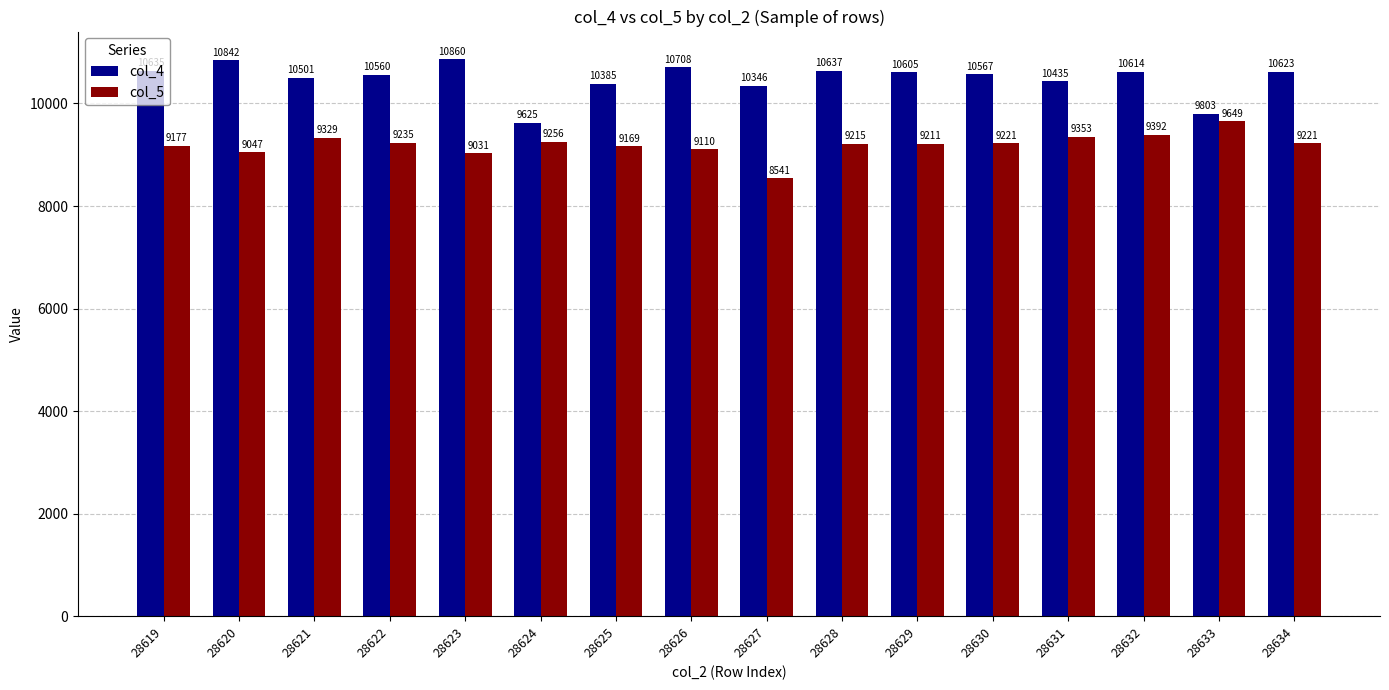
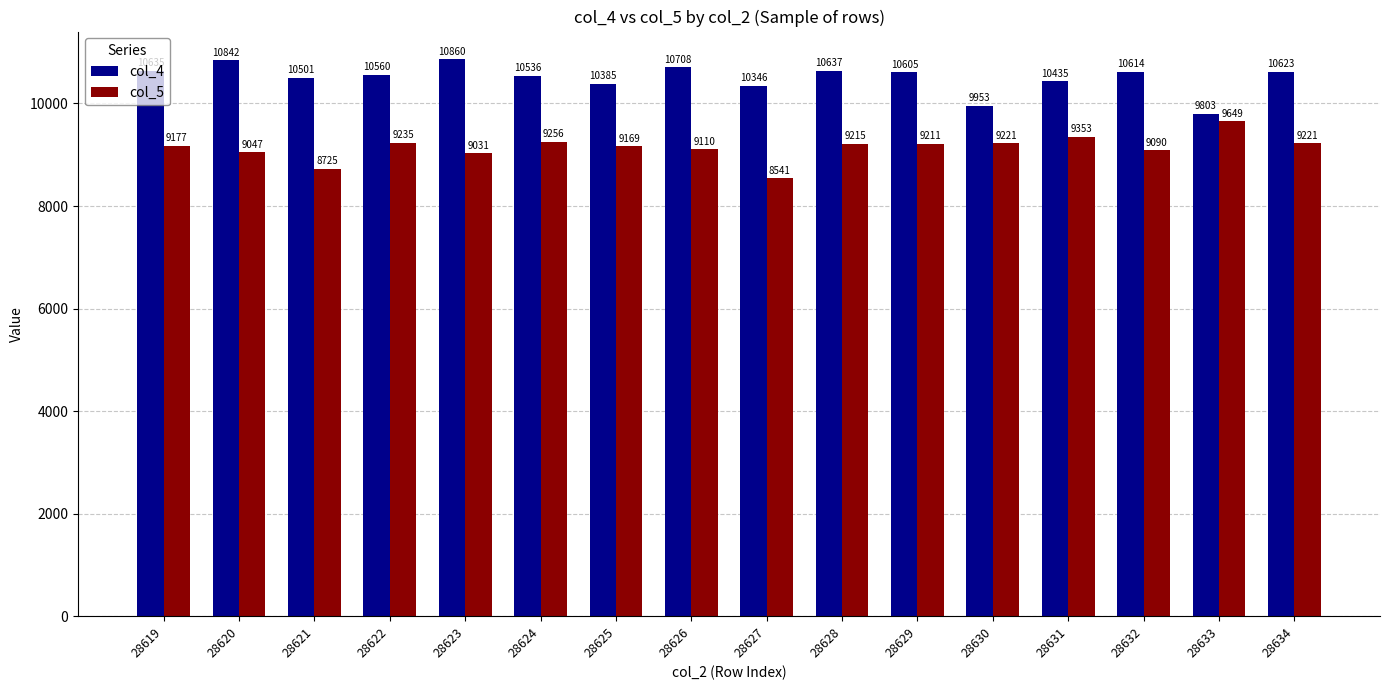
  {
    "col_4": {
      "28620": 10842,
      "28621": 10501,
      "28622": 10560,
      "28623": 10860,
-     "28624": 9625,
+     "28624": 10536,
      "28625": 10385,
      "28626": 10708,
      "28627": 10346,
      "28628": 10637,
      "28629": 10605,
-     "28630": 10567,
+     "28630": 9953,
      "28631": 10435,
      "28632": 10614,
      "28633": 9803,
      "28634": 10623
    },
    "col_5": {
      "28619": 9177,
      "28620": 9047,
-     "28621": 9329,
+     "28621": 8725,
      "28622": 9235,
      "28623": 9031,
      "28624": 9256,
      "28625": 9169,
      "28626": 9110,
      "28627": 8541,
      "28628": 9215,
      "28629": 9211,
      "28630": 9221,
      "28631": 9353,
-     "28632": 9392,
+     "28632": 9090,
      "28633": 9649,
      "28634": 9221
    }
  }
